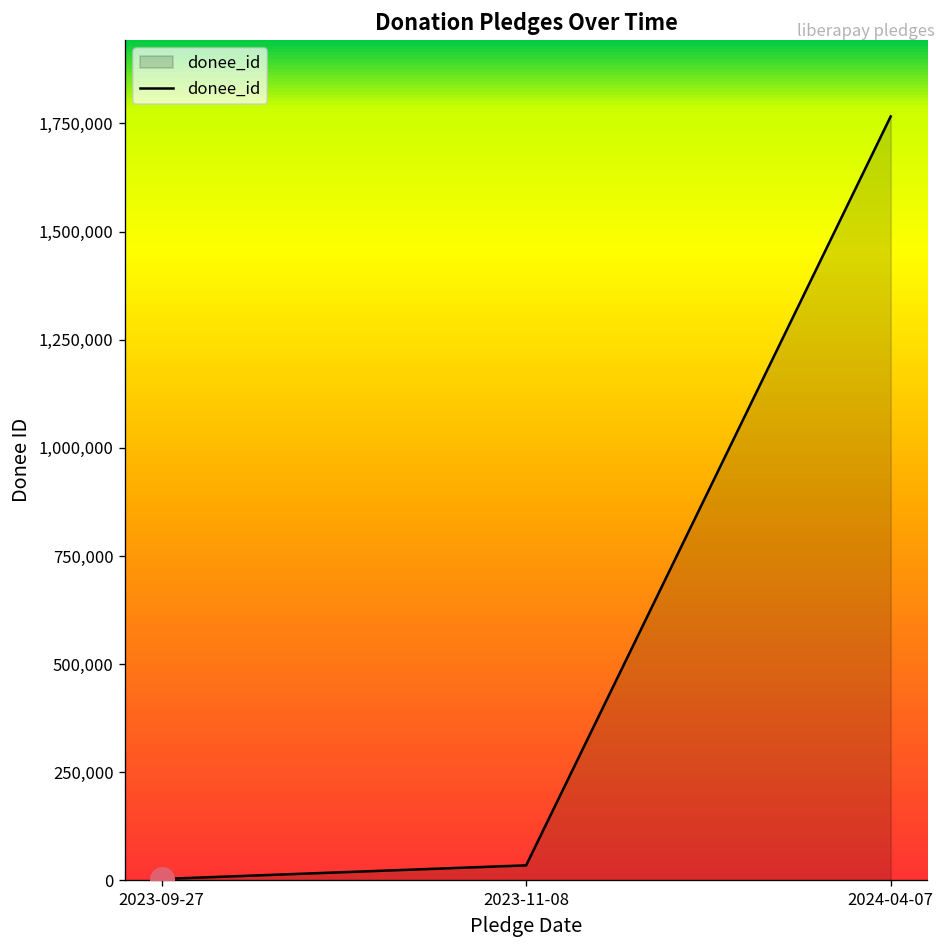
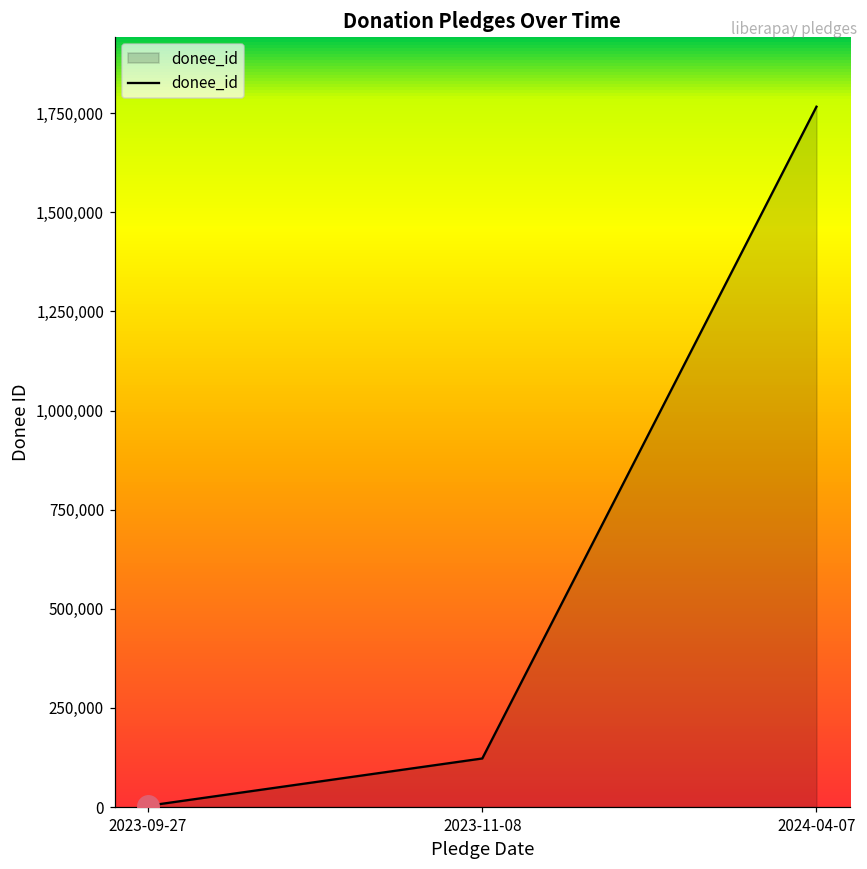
  {
    "donee_id": {
-     "2023-11-08": "30,000",
+     "2023-11-08": "120,000",
      "2024-04-07": "1,770,000"
    }
  }
